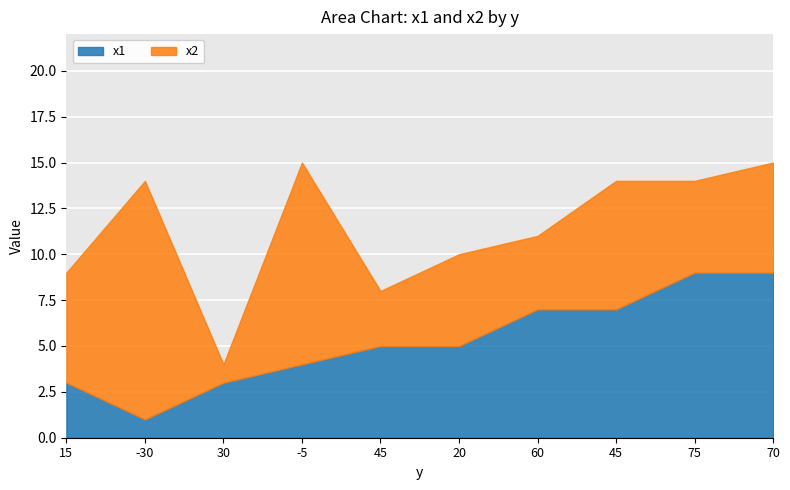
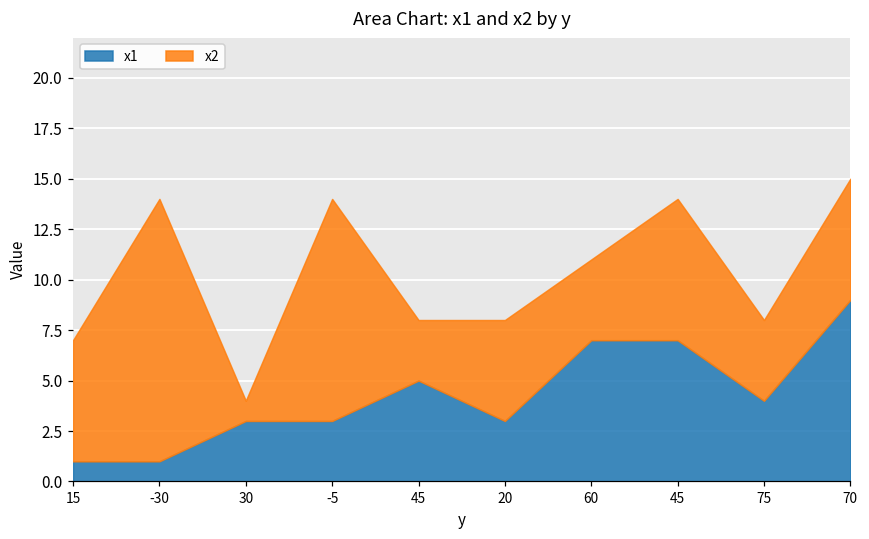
  {
    "x1": {
-     "15": 3,
+     "15": 1,
      "-30": 1,
      "30": 3,
-     "-5": 4,
-     "20": 5,
+     "-5": 3,
+     "20": 3,
      "60": 7,
-     "75": 9,
+     "75": 4,
      "70": 9
    },
    "x2": {
      "15": 6,
      "-30": 13,
      "30": 1,
      "-5": 11,
      "20": 5,
      "60": 4,
-     "75": 5,
+     "75": 4,
      "70": 6
    }
  }
